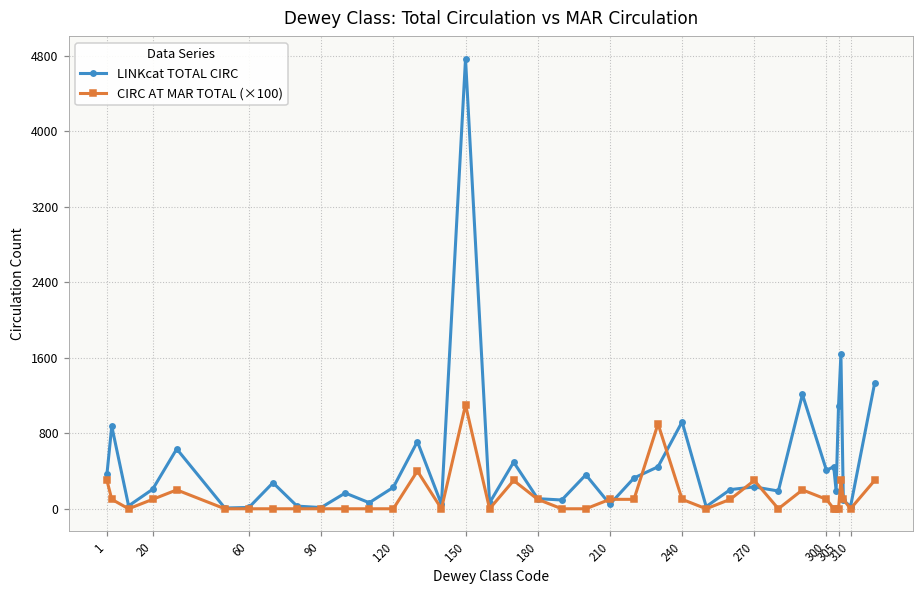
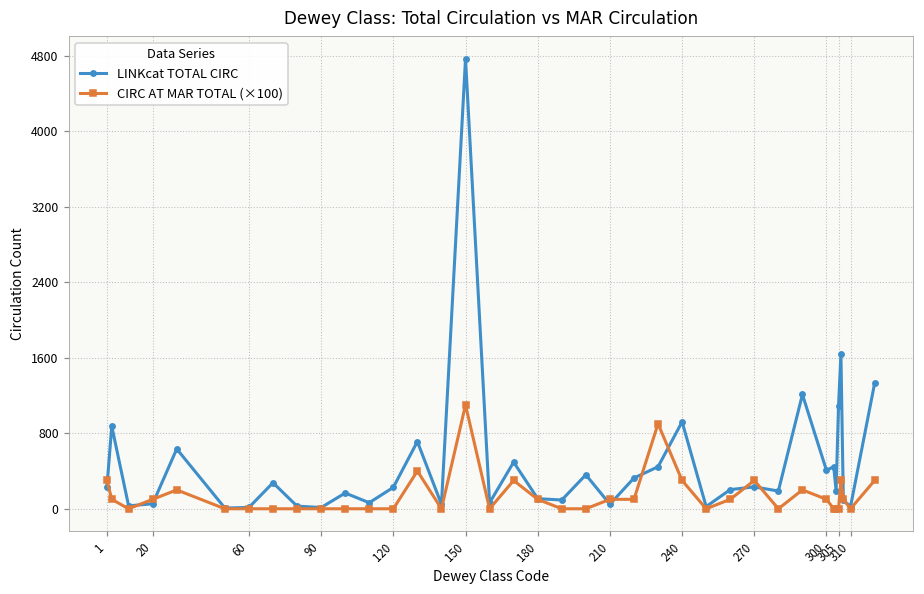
  {
    "LINKcat TOTAL CIRC": {
-     "1": 400,
-     "20": 200,
+     "1": 200,
+     "20": 100,
      "120": 200,
      "150": 4800,
      "210": 0,
      "240": 900,
      "270": 200,
      "300": 400,
      "305": 1100
    },
    "CIRC AT MAR TOTAL (×100)": {
      "1": 300,
      "20": 100,
      "120": 0,
      "150": 1100,
      "210": 100,
-     "240": 100,
+     "240": 300,
      "270": 300,
      "300": 100,
      "305": 0
    }
  }
